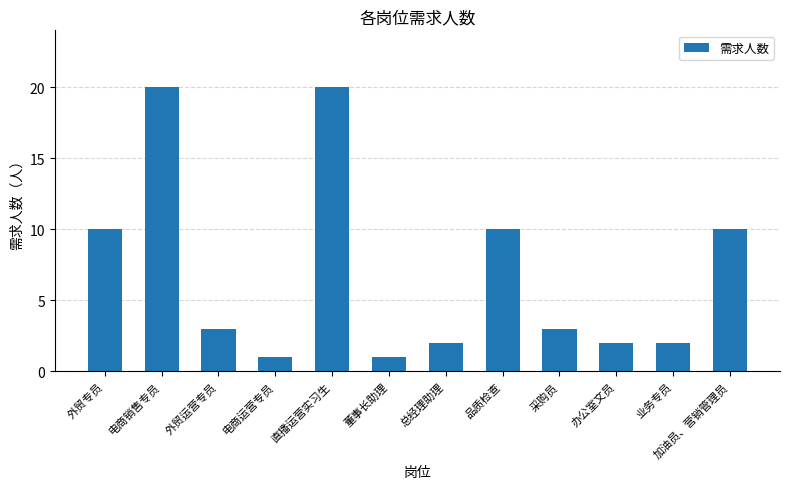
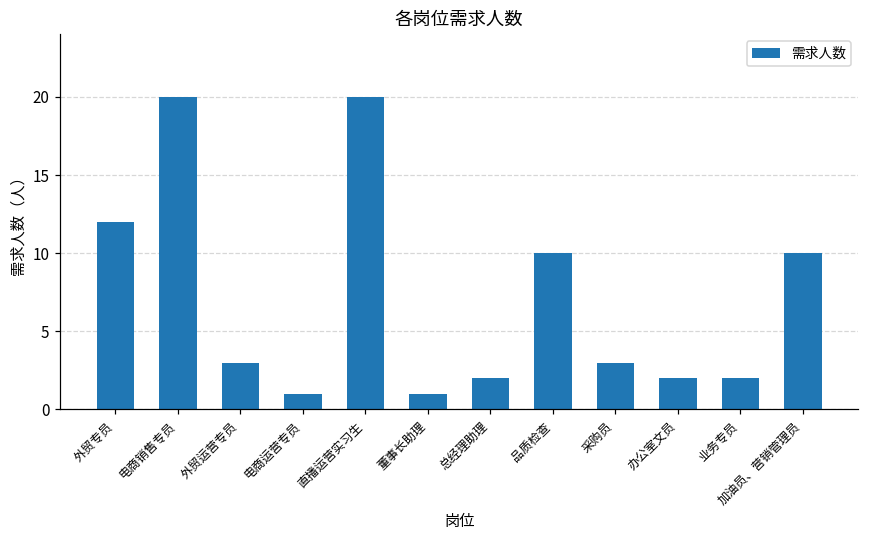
  {
-   "外贸专员": 10,
+   "外贸专员": 12,
    "电商销售专员": 20,
    "外贸运营专员": 3,
    "电商运营专员": 1,
    "直播运营实习生": 20,
    "董事长助理": 1,
    "总经理助理": 2,
    "品质检查": 10,
    "采购员": 3,
    "办公室文员": 2,
    "业务专员": 2,
    "加油员、营销管理员": 10
  }
